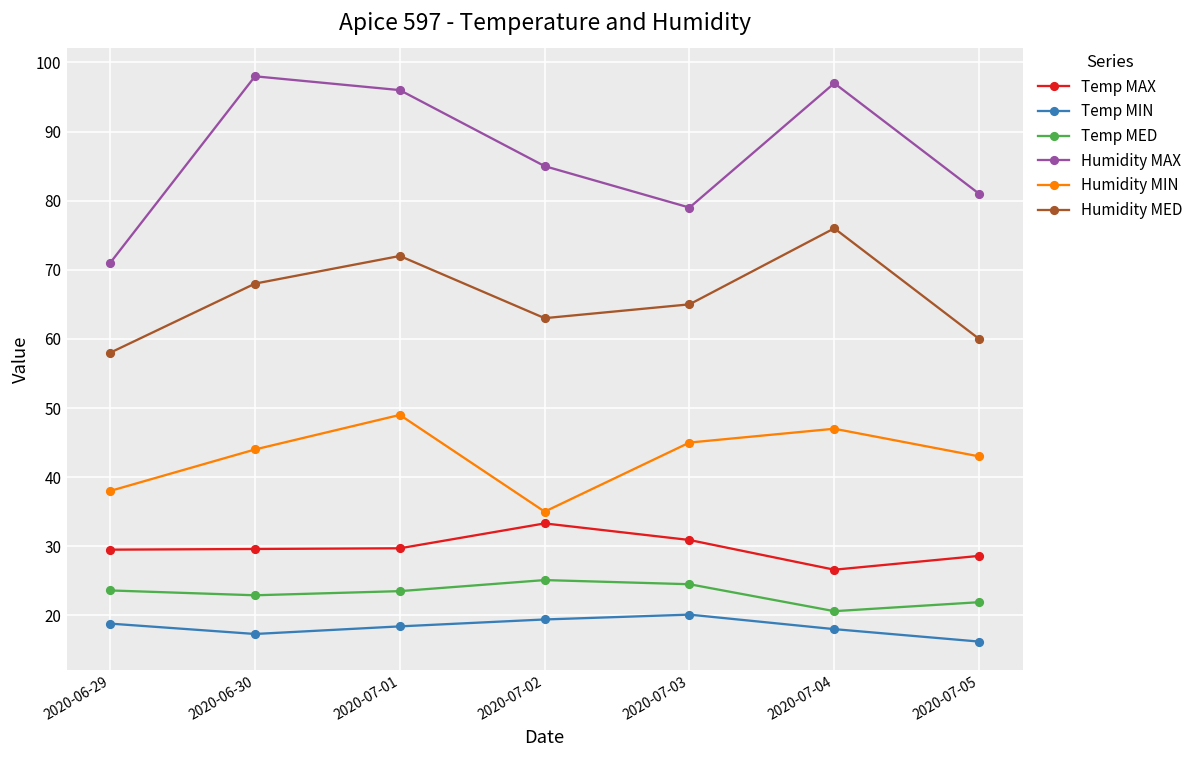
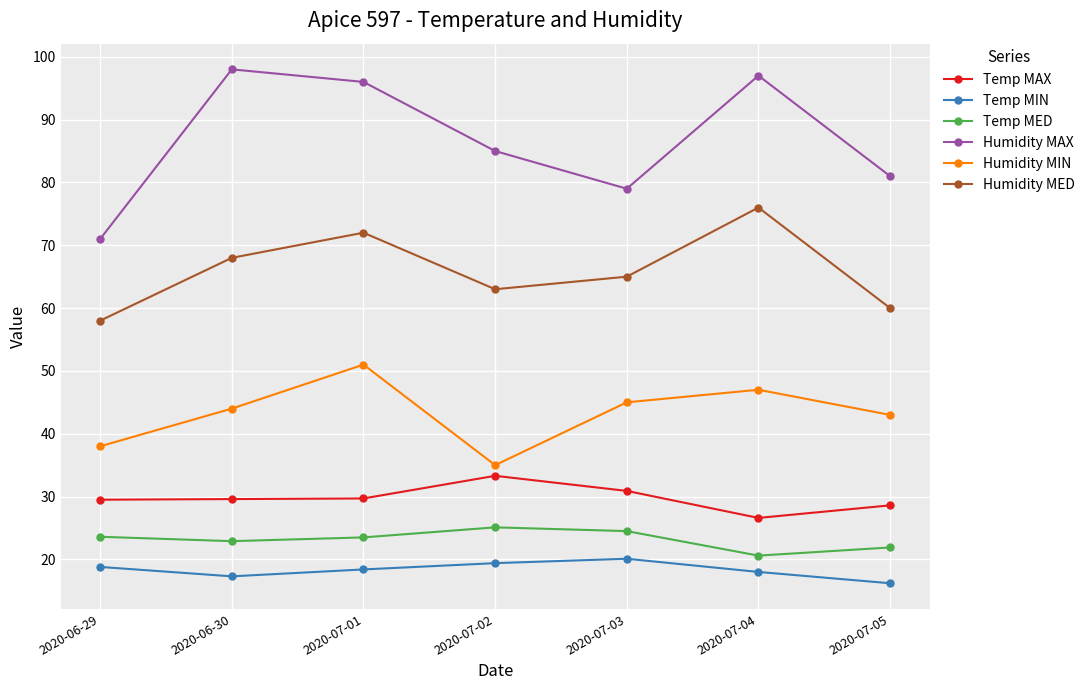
  {
    "Temp MAX": {
      "2020-06-29": 30,
      "2020-06-30": 30,
      "2020-07-01": 30,
      "2020-07-02": 33,
      "2020-07-03": 31,
      "2020-07-04": 27,
      "2020-07-05": 29
    },
    "Temp MIN": {
      "2020-06-29": 19,
      "2020-06-30": 17,
      "2020-07-01": 18,
      "2020-07-02": 19,
      "2020-07-03": 20,
      "2020-07-04": 18,
      "2020-07-05": 16
    },
    "Temp MED": {
      "2020-06-29": 24,
      "2020-06-30": 23,
      "2020-07-01": 24,
      "2020-07-02": 25,
      "2020-07-03": 25,
      "2020-07-04": 21,
      "2020-07-05": 22
    },
    "Humidity MAX": {
      "2020-06-29": 71,
      "2020-06-30": 98,
      "2020-07-01": 96,
      "2020-07-02": 85,
      "2020-07-03": 79,
      "2020-07-04": 97,
      "2020-07-05": 81
    },
    "Humidity MIN": {
      "2020-06-29": 38,
      "2020-06-30": 44,
-     "2020-07-01": 49,
+     "2020-07-01": 51,
      "2020-07-02": 35,
      "2020-07-03": 45,
      "2020-07-04": 47,
      "2020-07-05": 43
    },
    "Humidity MED": {
      "2020-06-29": 58,
      "2020-06-30": 68,
      "2020-07-01": 72,
      "2020-07-02": 63,
      "2020-07-03": 65,
      "2020-07-04": 76,
      "2020-07-05": 60
    }
  }
